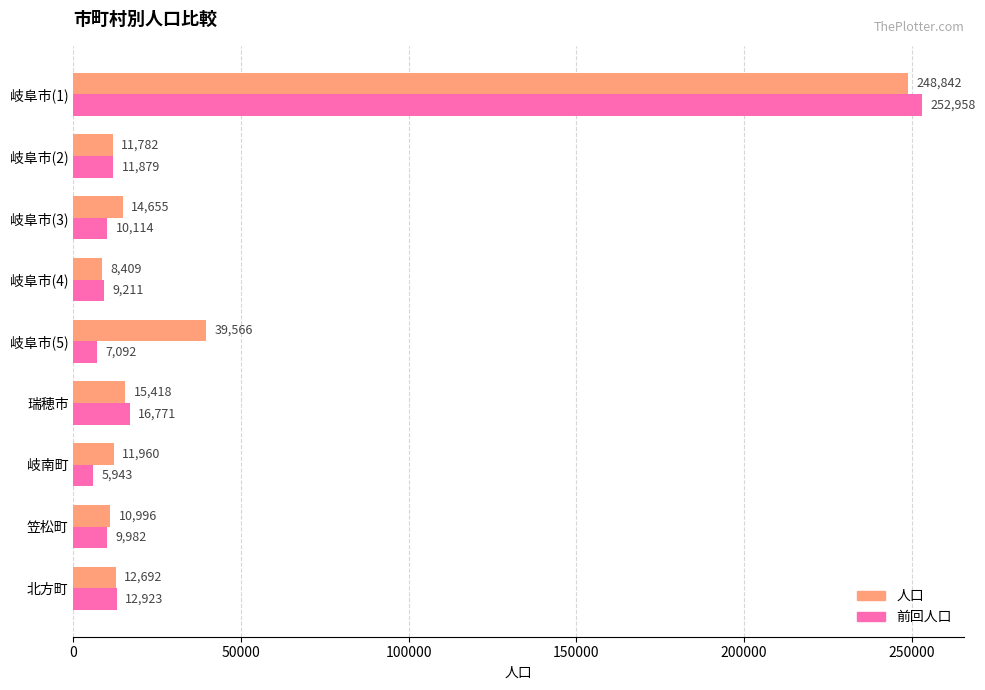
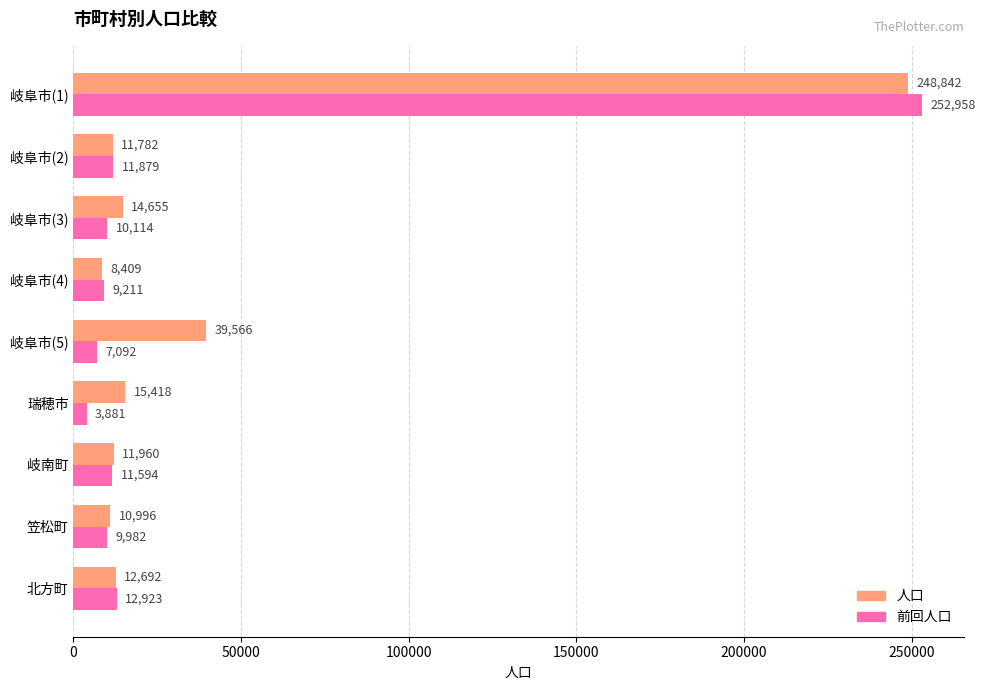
  {
    "人口": {
      "岐阜市(1)": "248,842",
      "岐阜市(2)": "11,782",
      "岐阜市(3)": "14,655",
      "岐阜市(4)": "8,409",
      "岐阜市(5)": "39,566",
      "瑞穂市": "15,418",
      "岐南町": "11,960",
      "笠松町": "10,996",
      "北方町": "12,692"
    },
    "前回人口": {
      "岐阜市(1)": "252,958",
      "岐阜市(2)": "11,879",
      "岐阜市(3)": "10,114",
      "岐阜市(4)": "9,211",
      "岐阜市(5)": "7,092",
-     "瑞穂市": "16,771",
-     "岐南町": "5,943",
+     "瑞穂市": "3,881",
+     "岐南町": "11,594",
      "笠松町": "9,982",
      "北方町": "12,923"
    }
  }
